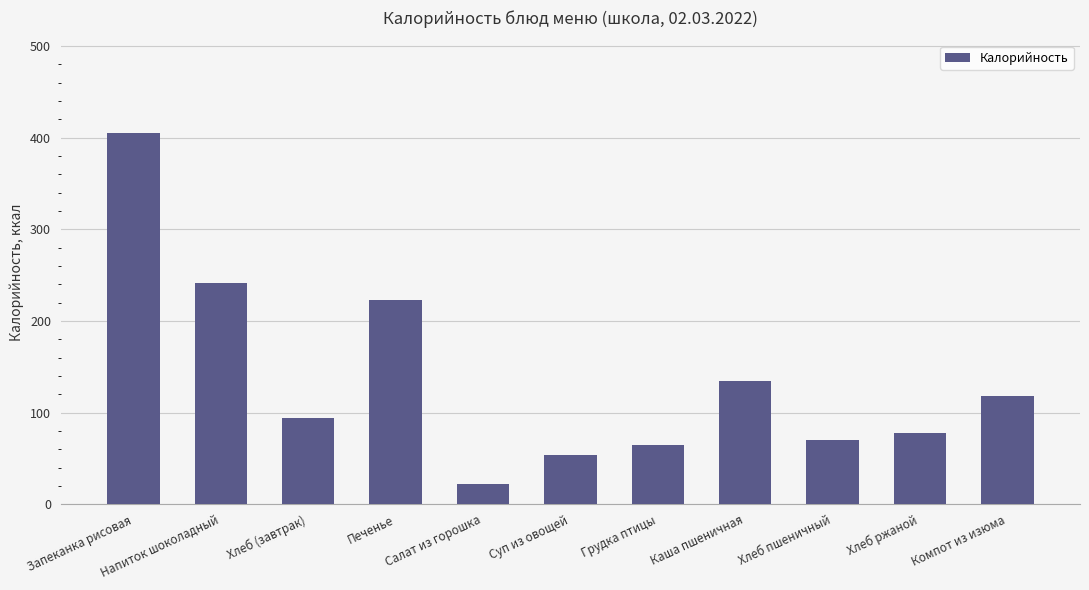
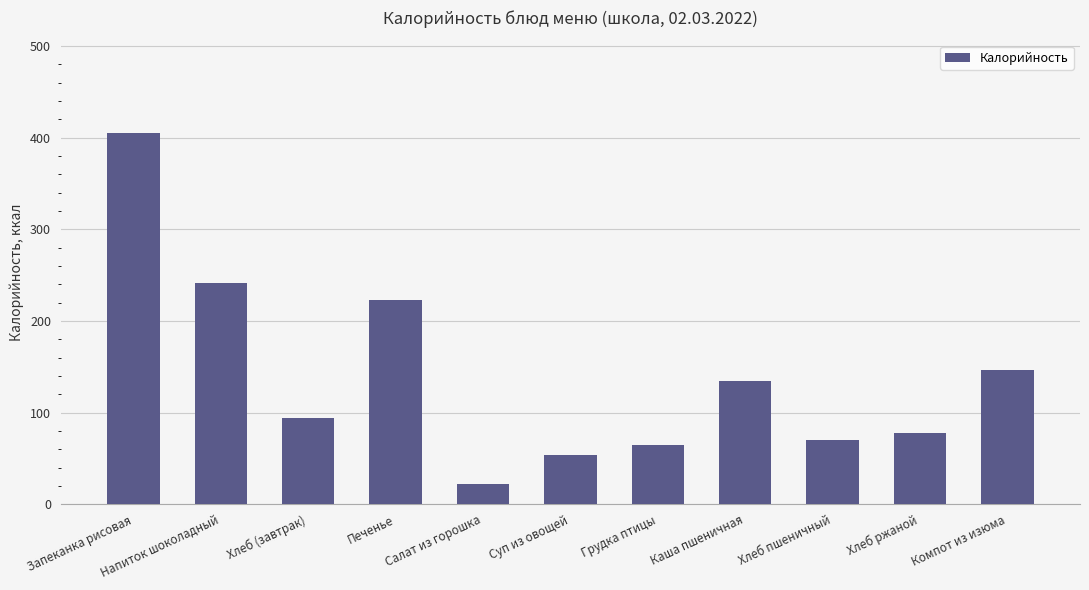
  {
    "Запеканка рисовая": 410,
    "Напиток шоколадный": 240,
    "Хлеб (завтрак)": 90,
    "Печенье": 220,
    "Салат из горошка": 20,
    "Суп из овощей": 50,
    "Грудка птицы": 70,
    "Каша пшеничная": 130,
    "Хлеб пшеничный": 70,
    "Хлеб ржаной": 80,
-   "Компот из изюма": 120
+   "Компот из изюма": 150
  }
